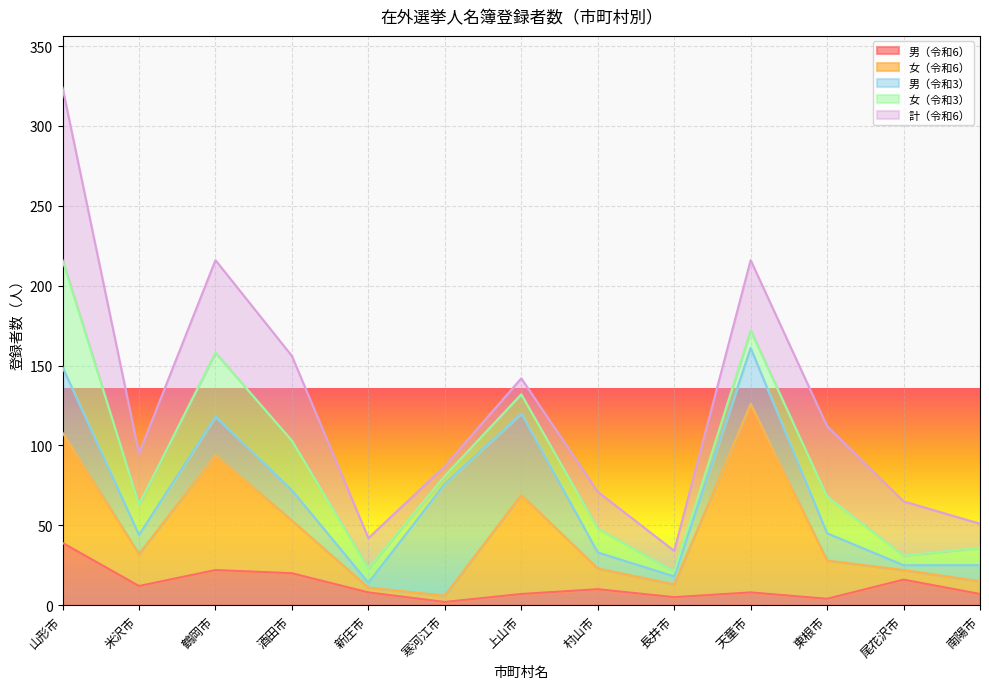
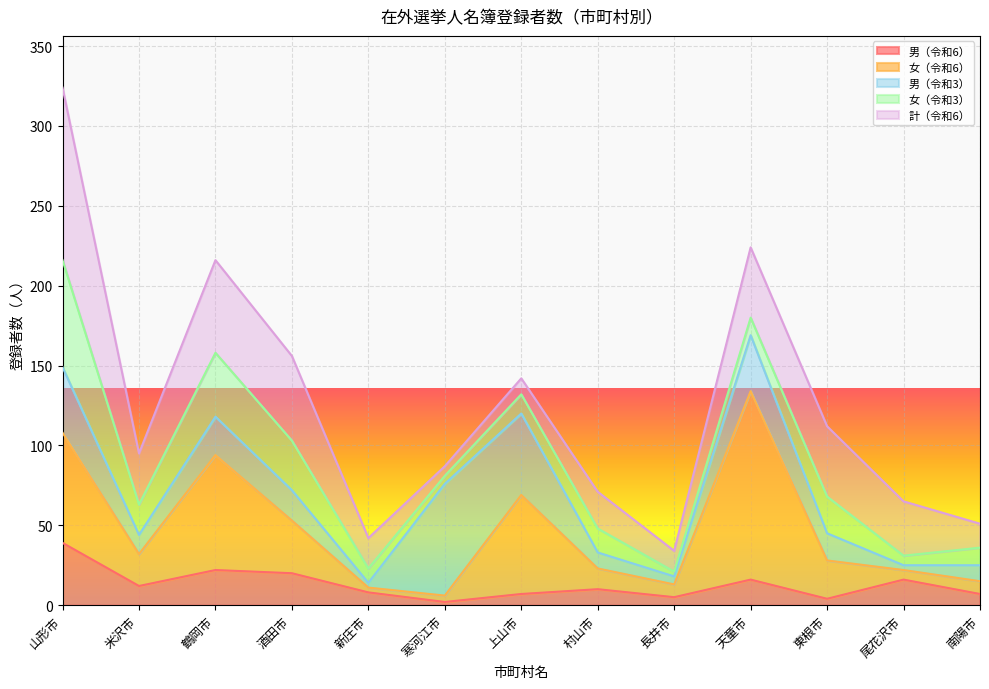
  {
    "男（令和6）": {
      "山形市": 39,
      "米沢市": 12,
      "鶴岡市": 22,
      "酒田市": 20,
      "新庄市": 8,
      "寒河江市": 2,
      "上山市": 7,
      "村山市": 10,
      "長井市": 5,
-     "天童市": 8,
+     "天童市": 16,
      "東根市": 4,
      "尾花沢市": 16,
      "南陽市": 7
    },
    "女（令和6）": {
      "山形市": 69,
      "米沢市": 20,
      "鶴岡市": 72,
      "酒田市": 33,
      "新庄市": 3,
      "寒河江市": 4,
      "上山市": 62,
      "村山市": 13,
      "長井市": 8,
      "天童市": 118,
      "東根市": 24,
      "尾花沢市": 6,
      "南陽市": 8
    },
    "男（令和3）": {
      "山形市": 41,
      "米沢市": 12,
      "鶴岡市": 24,
      "酒田市": 19,
      "新庄市": 3,
      "寒河江市": 70,
      "上山市": 51,
      "村山市": 10,
      "長井市": 5,
      "天童市": 35,
      "東根市": 17,
      "尾花沢市": 3,
      "南陽市": 10
    },
    "女（令和3）": {
      "山形市": 67,
      "米沢市": 19,
      "鶴岡市": 40,
      "酒田市": 31,
      "新庄市": 9,
      "寒河江市": 5,
      "上山市": 12,
      "村山市": 15,
      "長井市": 3,
      "天童市": 11,
      "東根市": 23,
      "尾花沢市": 6,
      "南陽市": 11
    },
    "計（令和6）": {
      "山形市": 108,
      "米沢市": 32,
      "鶴岡市": 58,
      "酒田市": 53,
      "新庄市": 19,
      "寒河江市": 6,
      "上山市": 10,
      "村山市": 23,
      "長井市": 13,
      "天童市": 44,
      "東根市": 44,
      "尾花沢市": 34,
      "南陽市": 15
    }
  }
